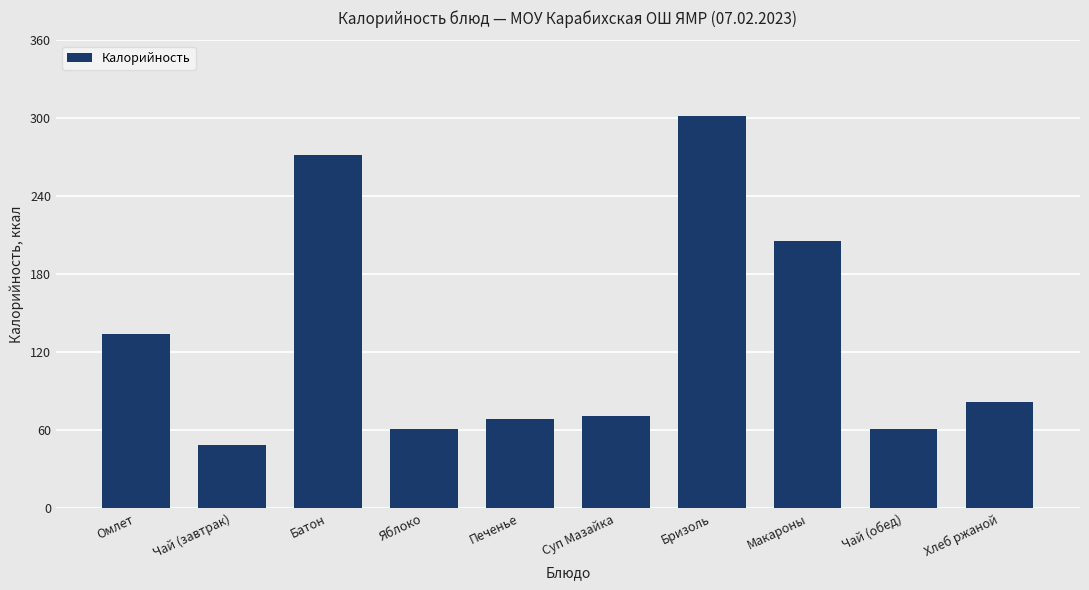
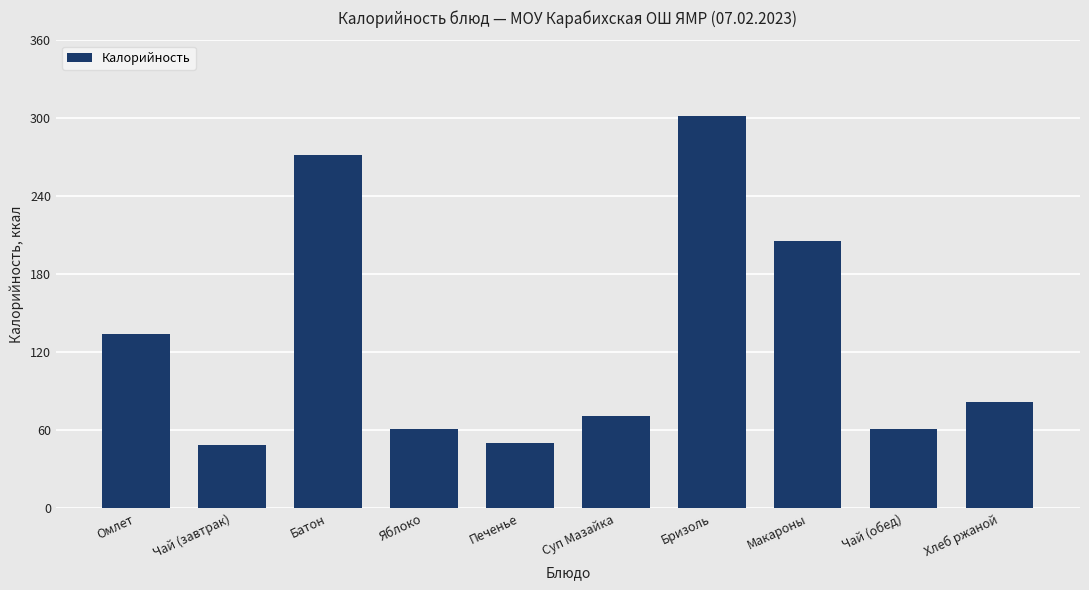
  {
    "Омлет": 134,
    "Чай (завтрак)": 49,
    "Батон": 272,
    "Яблоко": 61,
-   "Печенье": 69,
+   "Печенье": 50,
    "Суп Мазайка": 71,
    "Бризоль": 302,
    "Макароны": 206,
    "Чай (обед)": 61,
    "Хлеб ржаной": 82
  }
